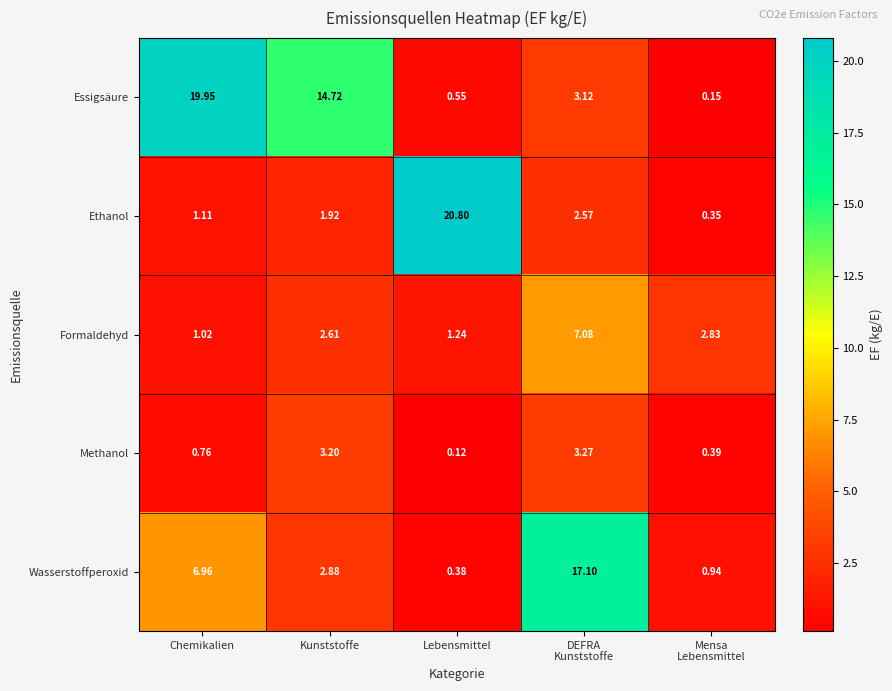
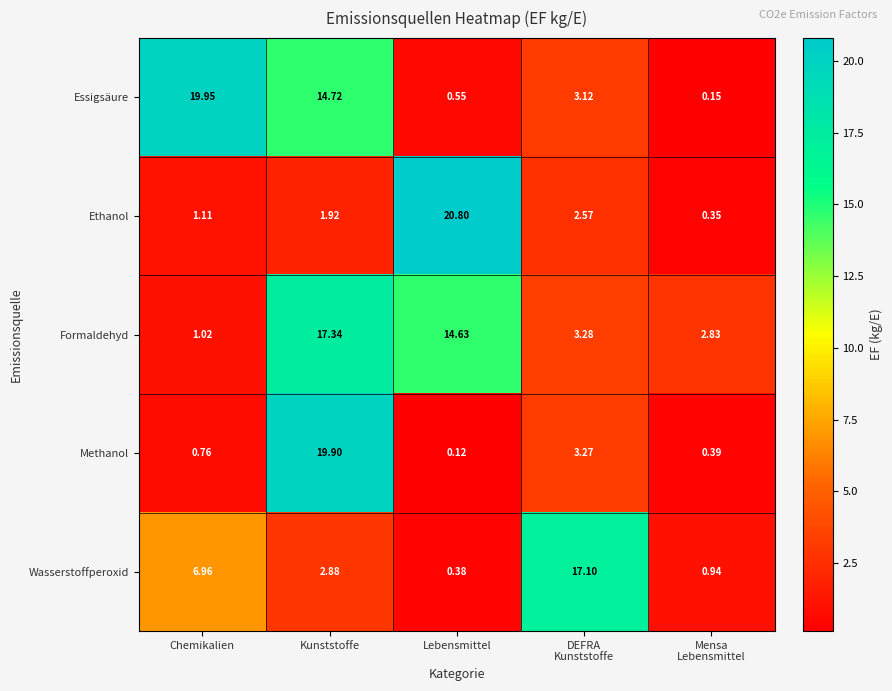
  {
    "Essigsäure": {
      "Chemikalien": 19.95,
      "Kunststoffe": 14.72,
      "Lebensmittel": 0.55,
      "DEFRA Kunststoffe": 3.12,
      "Mensa Lebensmittel": 0.15
    },
    "Ethanol": {
      "Chemikalien": 1.11,
      "Kunststoffe": 1.92,
      "Lebensmittel": 20.80,
      "DEFRA Kunststoffe": 2.57,
      "Mensa Lebensmittel": 0.35
    },
    "Formaldehyd": {
      "Chemikalien": 1.02,
-     "Kunststoffe": 2.61,
-     "Lebensmittel": 1.24,
-     "DEFRA Kunststoffe": 7.08,
+     "Kunststoffe": 17.34,
+     "Lebensmittel": 14.63,
+     "DEFRA Kunststoffe": 3.28,
      "Mensa Lebensmittel": 2.83
    },
    "Methanol": {
      "Chemikalien": 0.76,
-     "Kunststoffe": 3.20,
+     "Kunststoffe": 19.90,
      "Lebensmittel": 0.12,
      "DEFRA Kunststoffe": 3.27,
      "Mensa Lebensmittel": 0.39
    },
    "Wasserstoffperoxid": {
      "Chemikalien": 6.96,
      "Kunststoffe": 2.88,
      "Lebensmittel": 0.38,
      "DEFRA Kunststoffe": 17.10,
      "Mensa Lebensmittel": 0.94
    }
  }
